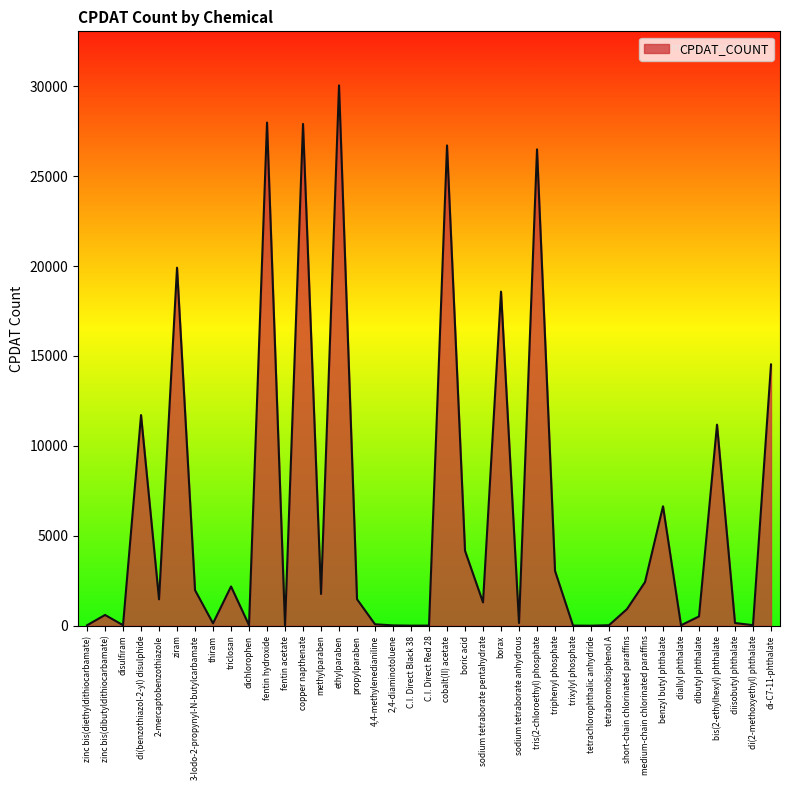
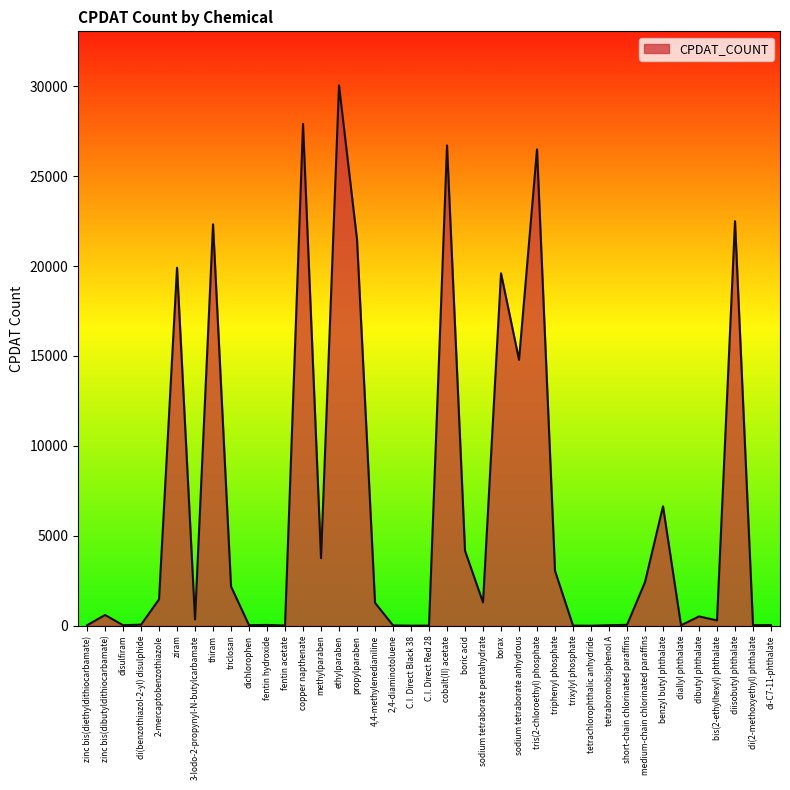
  {
    "zinc bis(diethyldithiocarbamate)": 0,
    "zinc bis(dibutyldithiocarbamate)": 600,
    "disulfiram": 0,
-   "di(benzothiazol-2-yl) disulphide": 11700,
+   "di(benzothiazol-2-yl) disulphide": 100,
    "2-mercaptobenzothiazole": 1500,
    "ziram": 19900,
-   "3-Iodo-2-propynyl-N-butylcarbamate": 2000,
-   "thiram": 100,
+   "3-Iodo-2-propynyl-N-butylcarbamate": 300,
+   "thiram": 22300,
    "triclosan": 2200,
    "dichlorophen": 0,
-   "fentin hydroxide": 28000,
+   "fentin hydroxide": 0,
    "fentin acetate": 0,
    "copper napthenate": 27900,
-   "methylparaben": 1800,
+   "methylparaben": 3800,
    "ethylparaben": 30000,
-   "propylparaben": 1500,
-   "4,4-methylenedianiline": 100,
+   "propylparaben": 21500,
+   "4,4-methylenedianiline": 1300,
    "2,4-diaminotoluene": 0,
    "C.I. Direct Black 38": 0,
    "C.I. Direct Red 28": 0,
    "cobalt(II) acetate": 26700,
    "boric acid": 4200,
    "sodium tetraborate pentahydrate": 1300,
-   "borax": 18600,
-   "sodium tetraborate anhydrous": 200,
+   "borax": 19600,
+   "sodium tetraborate anhydrous": 14800,
    "tris(2-chloroethyl) phosphate": 26500,
    "triphenyl phosphate": 3100,
    "trixylyl phosphate": 0,
    "tetrachlorophthalic anhydride": 0,
    "tetrabromobisphenol A": 0,
-   "short-chain chlorinated paraffins": 900,
+   "short-chain chlorinated paraffins": 100,
    "medium-chain chlorinated paraffins": 2400,
    "benzyl butyl phthalate": 6600,
    "diallyl phthalate": 0,
    "dibutyl phthalate": 500,
-   "bis(2-ethylhexyl) phthalate": 11200,
-   "diisobutyl phthalate": 200,
+   "bis(2-ethylhexyl) phthalate": 300,
+   "diisobutyl phthalate": 22500,
    "di(2-methoxyethyl) phthalate": 0,
-   "di-C7-11-phthalate": 14500
+   "di-C7-11-phthalate": 0
  }
